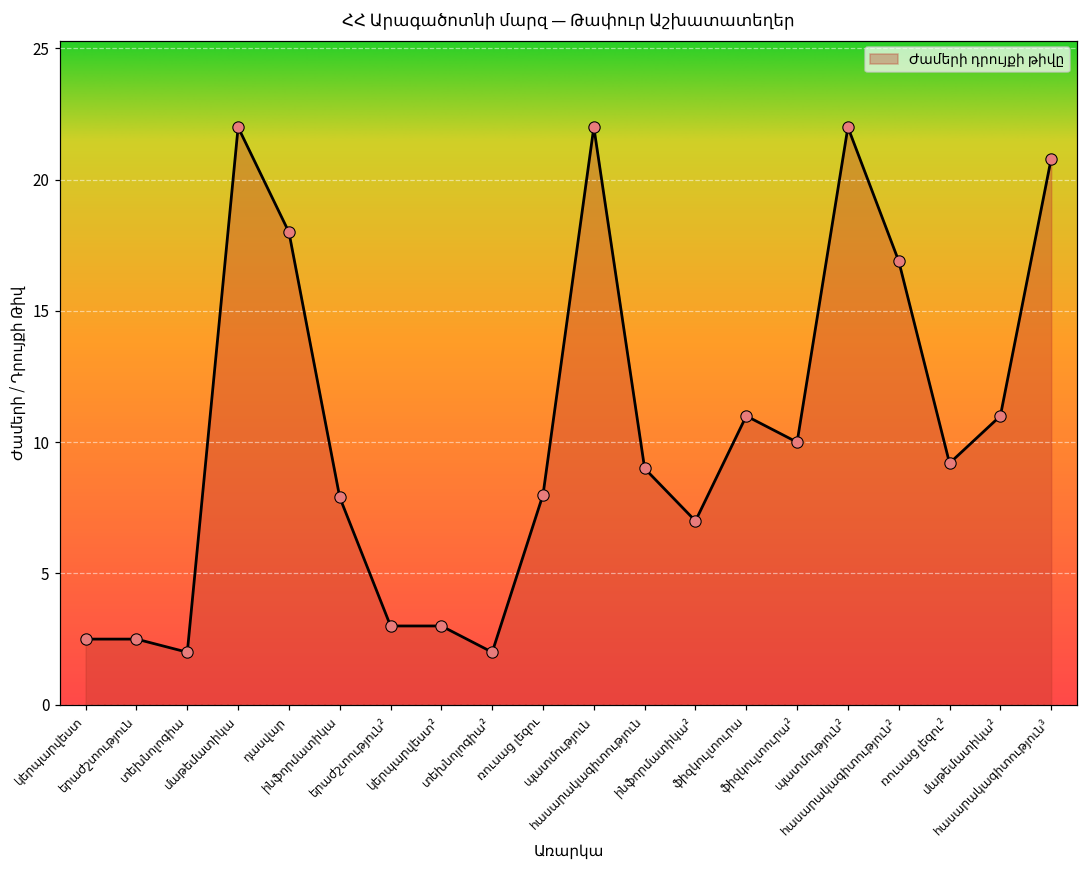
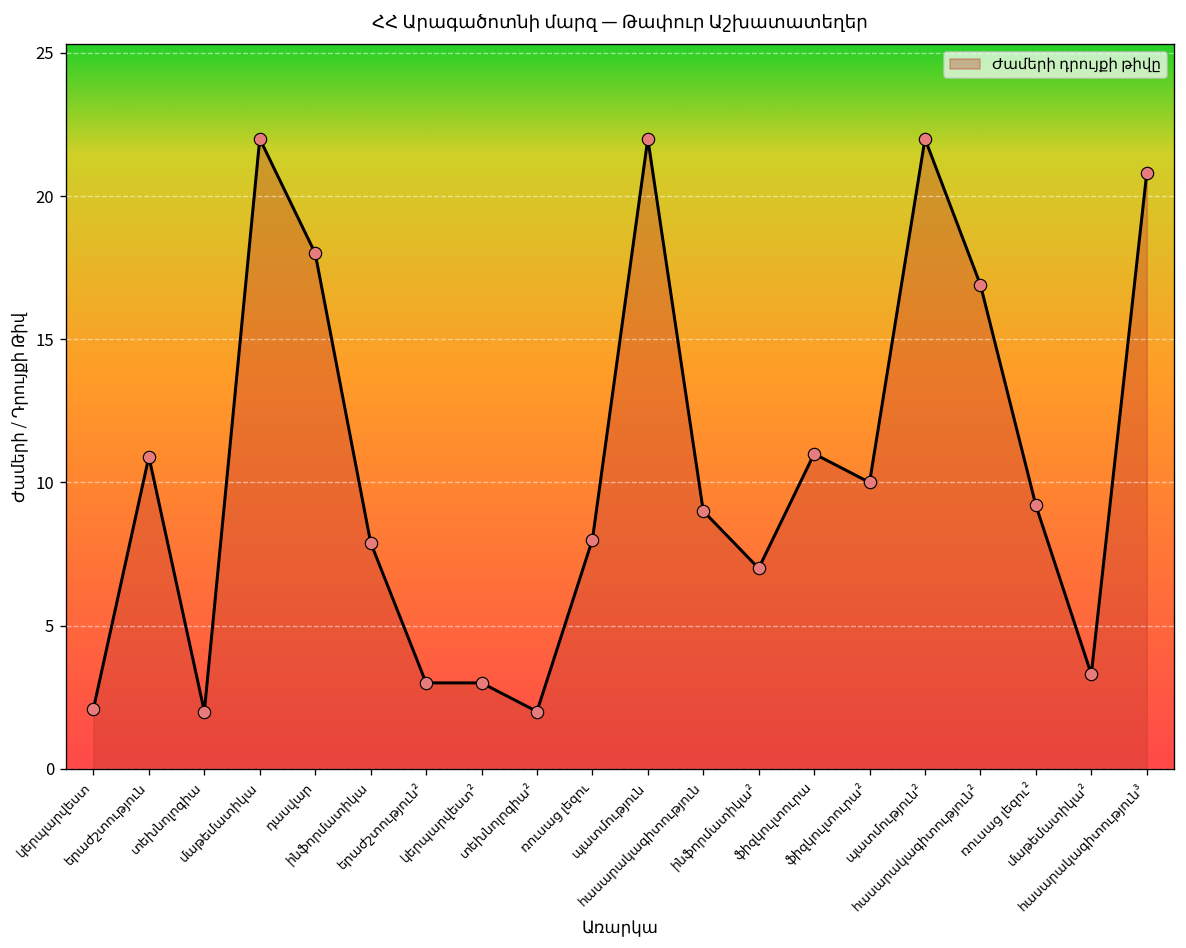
  {
-   "կերպարվեստ": 2.5,
-   "երաժշտություն": 2.5,
+   "կերպարվեստ": 2.1,
+   "երաժշտություն": 10.9,
    "տեխնոլոգիա": 2.0,
    "մաթեմատիկա": 22.0,
    "դասվար": 18.0,
    "ինֆորմատիկա": 7.9,
    "երաժշտություն²": 3.0,
    "կերպարվեստ²": 3.0,
    "տեխնոլոգիա²": 2.0,
    "ռուսաց լեզու": 8.0,
    "պատմություն": 22.0,
    "հասարակագիտություն": 9.0,
    "ինֆորմատիկա²": 7.0,
    "ֆիզկուլտուրա": 11.0,
    "ֆիզկուլտուրա²": 10.0,
    "պատմություն²": 22.0,
    "հասարակագիտություն²": 16.9,
    "ռուսաց լեզու²": 9.2,
-   "մաթեմատիկա²": 11.0,
+   "մաթեմատիկա²": 3.3,
    "հասարակագիտություն³": 20.8
  }
